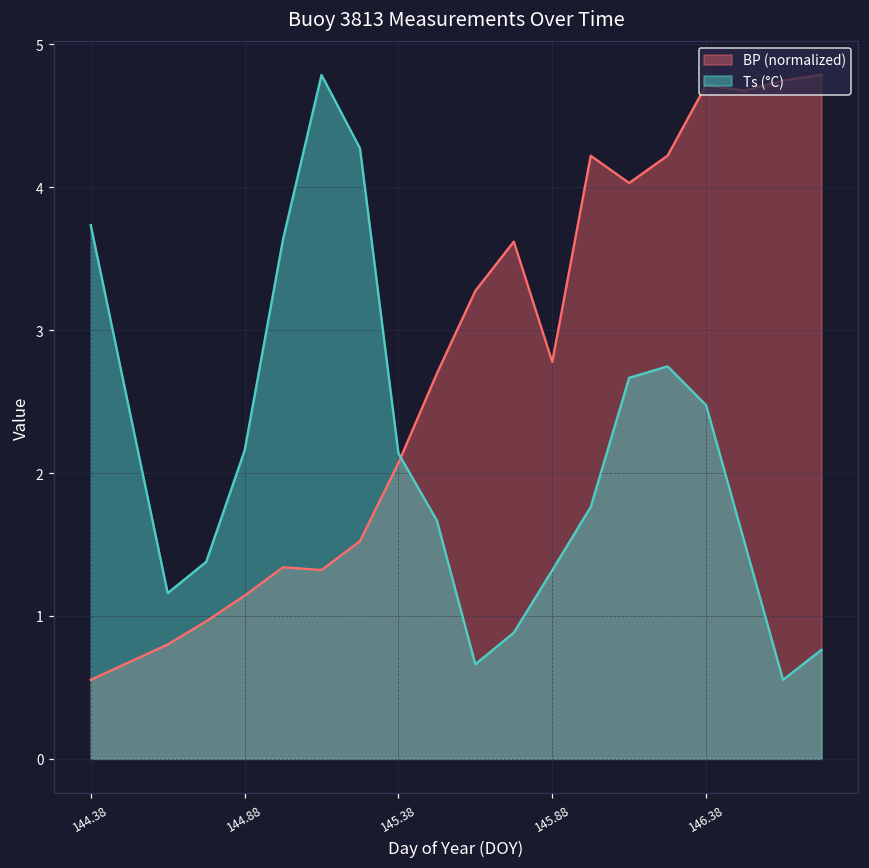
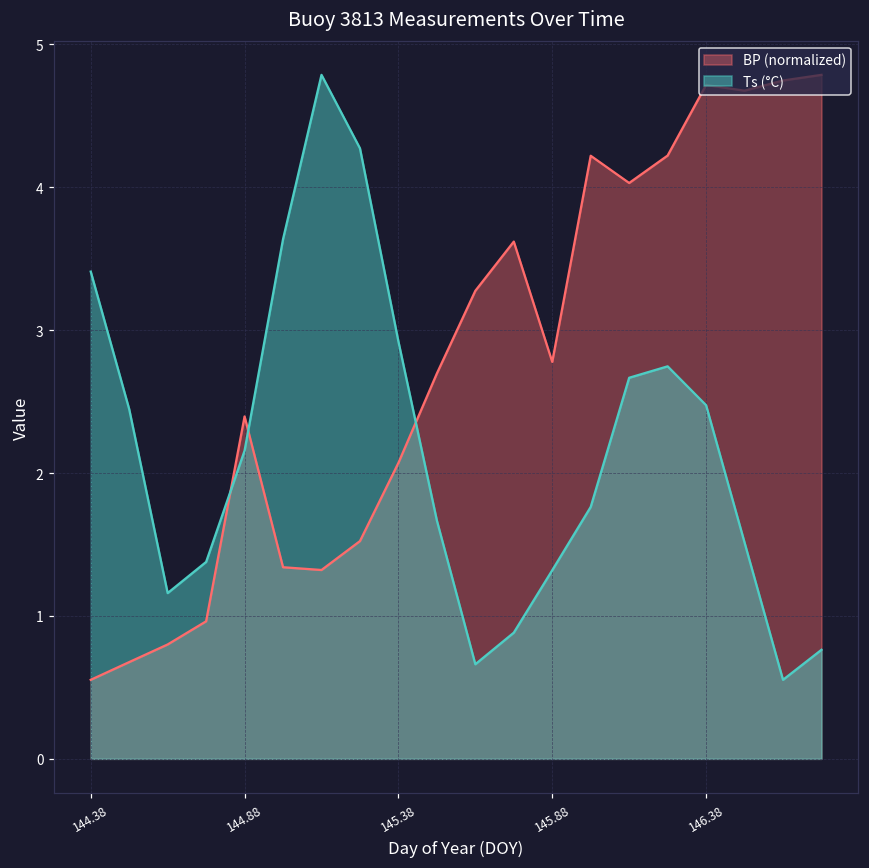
  {
    "BP (normalized)": {
      "144.38": 0.55,
-     "144.88": 1.14,
+     "144.88": 2.40,
      "145.38": 2.07,
      "145.88": 2.78
    },
    "Ts (°C)": {
-     "144.38": 3.74,
+     "144.38": 3.41,
      "144.88": 2.16,
-     "145.38": 2.14,
+     "145.38": 2.92,
      "145.88": 1.32,
      "146.38": 2.48
    }
  }
